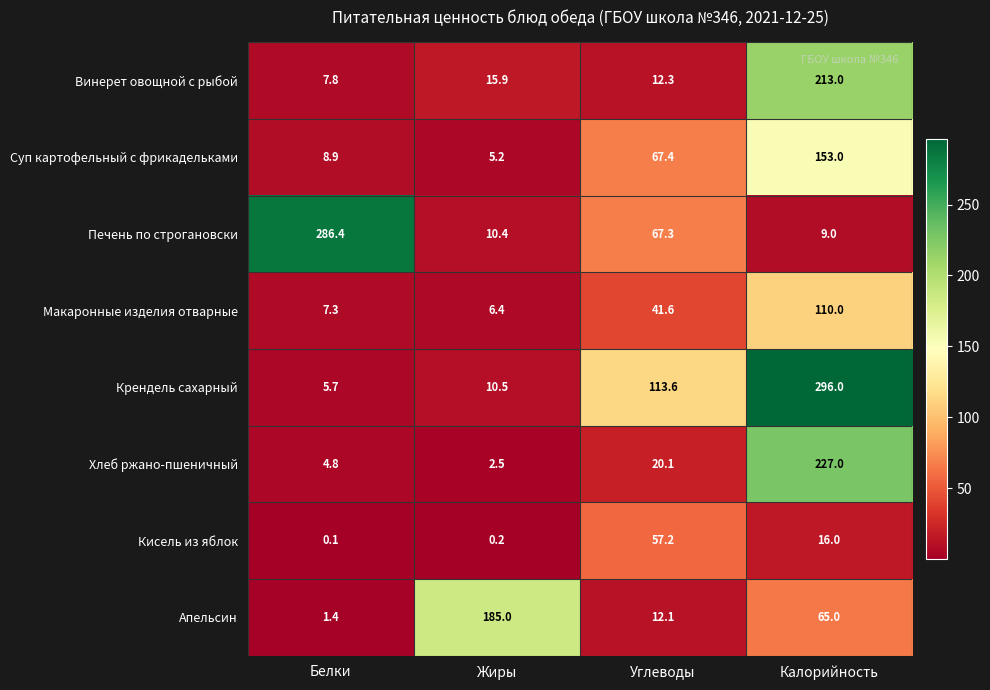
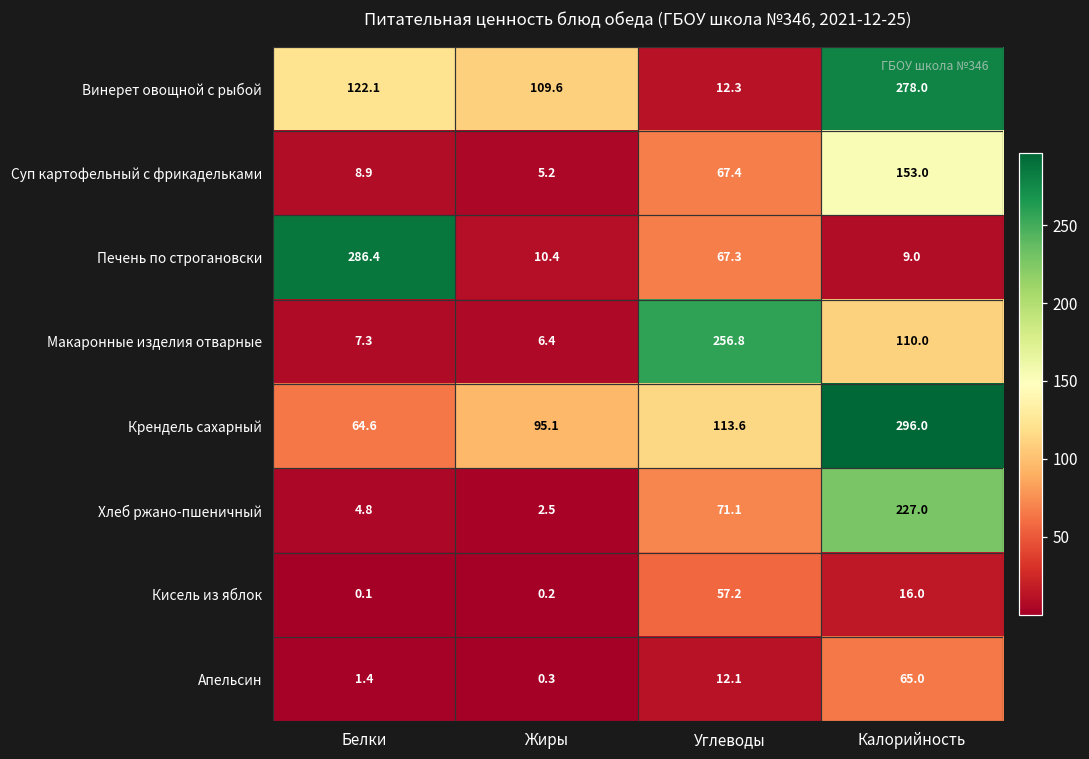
  {
    "Винерет овощной с рыбой": {
-     "Белки": 7.8,
-     "Жиры": 15.9,
+     "Белки": 122.1,
+     "Жиры": 109.6,
      "Углеводы": 12.3,
-     "Калорийность": 213.0
+     "Калорийность": 278.0
    },
    "Суп картофельный с фрикадельками": {
      "Белки": 8.9,
      "Жиры": 5.2,
      "Углеводы": 67.4,
      "Калорийность": 153.0
    },
    "Печень по строгановски": {
      "Белки": 286.4,
      "Жиры": 10.4,
      "Углеводы": 67.3,
      "Калорийность": 9.0
    },
    "Макаронные изделия отварные": {
      "Белки": 7.3,
      "Жиры": 6.4,
-     "Углеводы": 41.6,
+     "Углеводы": 256.8,
      "Калорийность": 110.0
    },
    "Крендель сахарный": {
-     "Белки": 5.7,
-     "Жиры": 10.5,
+     "Белки": 64.6,
+     "Жиры": 95.1,
      "Углеводы": 113.6,
      "Калорийность": 296.0
    },
    "Хлеб ржано-пшеничный": {
      "Белки": 4.8,
      "Жиры": 2.5,
-     "Углеводы": 20.1,
+     "Углеводы": 71.1,
      "Калорийность": 227.0
    },
    "Кисель из яблок": {
      "Белки": 0.1,
      "Жиры": 0.2,
      "Углеводы": 57.2,
      "Калорийность": 16.0
    },
    "Апельсин": {
      "Белки": 1.4,
-     "Жиры": 185.0,
+     "Жиры": 0.3,
      "Углеводы": 12.1,
      "Калорийность": 65.0
    }
  }
